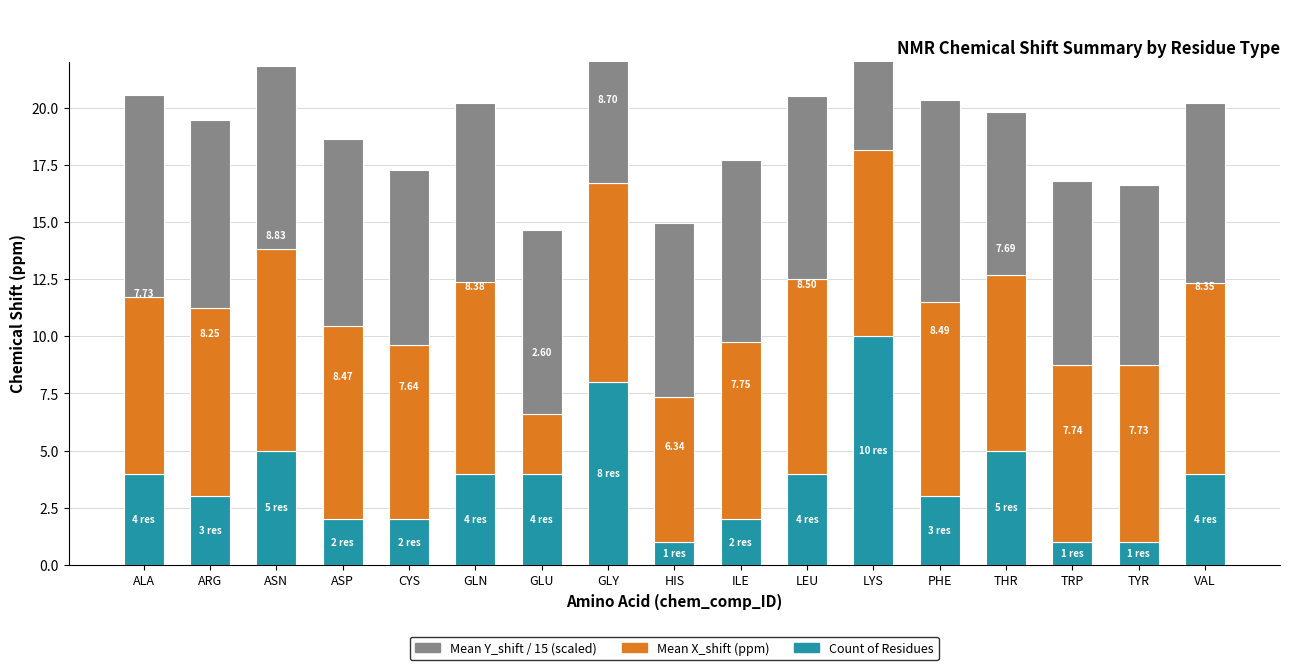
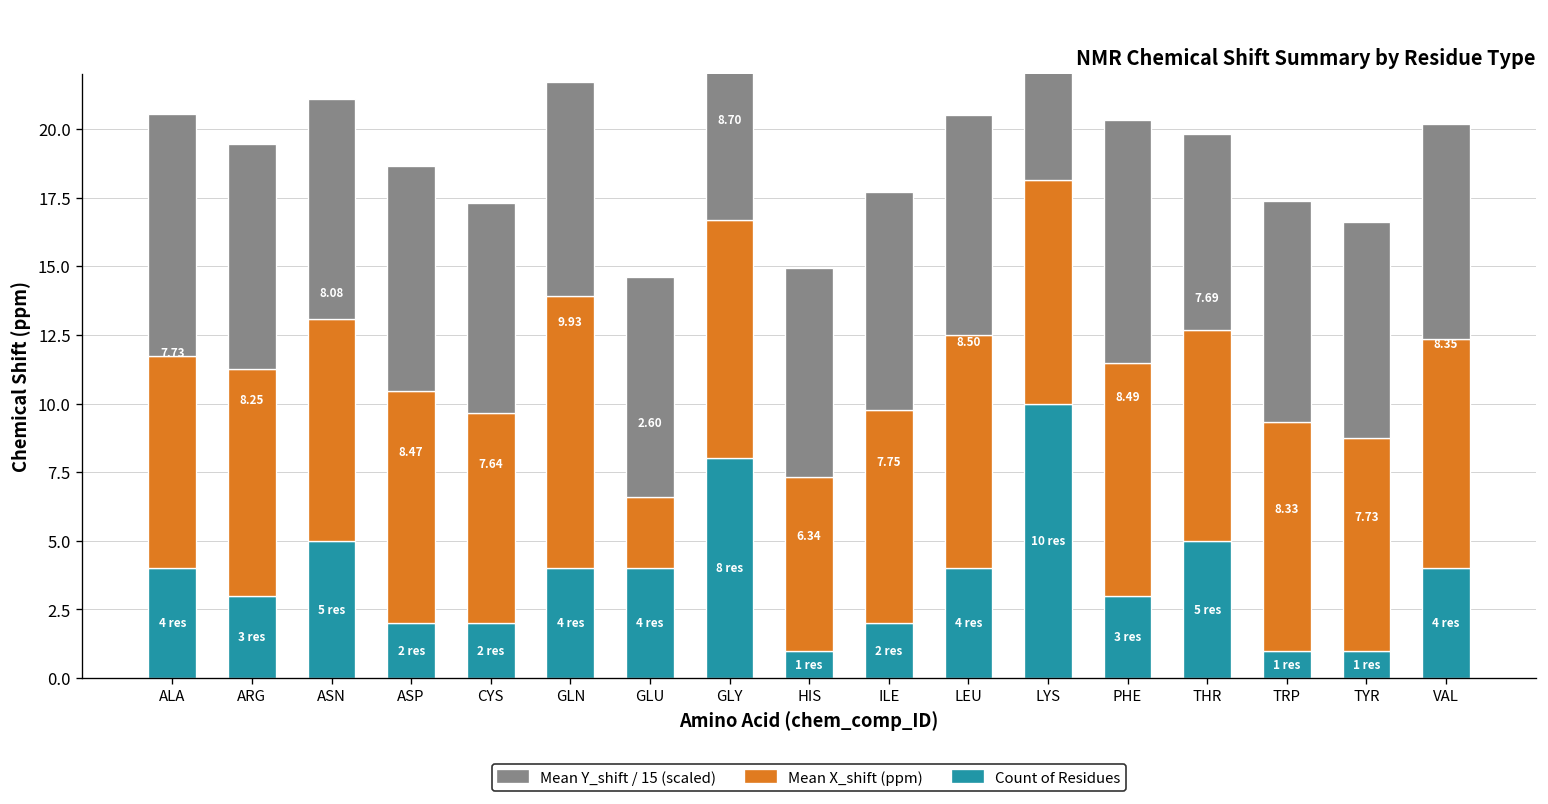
  {
    "Mean X_shift (ppm)": {
      "ALA": 7.73,
      "ARG": 8.25,
-     "ASN": 8.83,
+     "ASN": 8.08,
      "ASP": 8.47,
      "CYS": 7.64,
-     "GLN": 8.38,
+     "GLN": 9.93,
      "HIS": 6.34,
      "ILE": 7.75,
      "LEU": 8.50,
      "PHE": 8.49,
      "THR": 7.69,
-     "TRP": 7.74,
+     "TRP": 8.33,
      "TYR": 7.73,
      "VAL": 8.35
    },
    "Mean Y_shift / 15 (scaled)": {
      "ARG": 8.2,
      "ASP": 8.2,
      "CYS": 7.7,
      "GLN": 7.8,
      "HIS": 7.6,
      "ILE": 8.0,
      "LEU": 8.0,
      "PHE": 8.8,
      "TRP": 8.0,
      "TYR": 7.9,
      "VAL": 7.8
    }
  }
